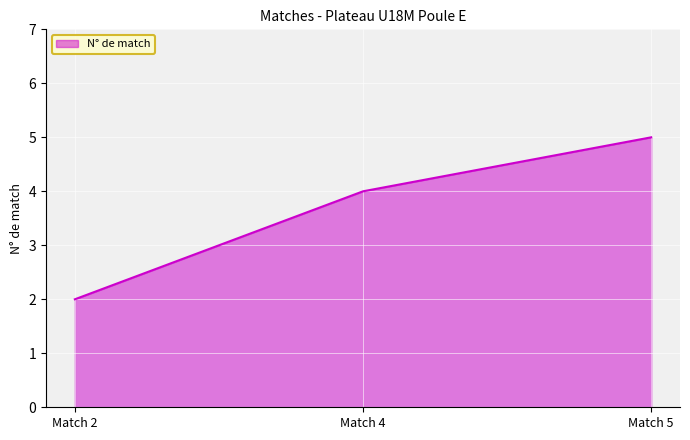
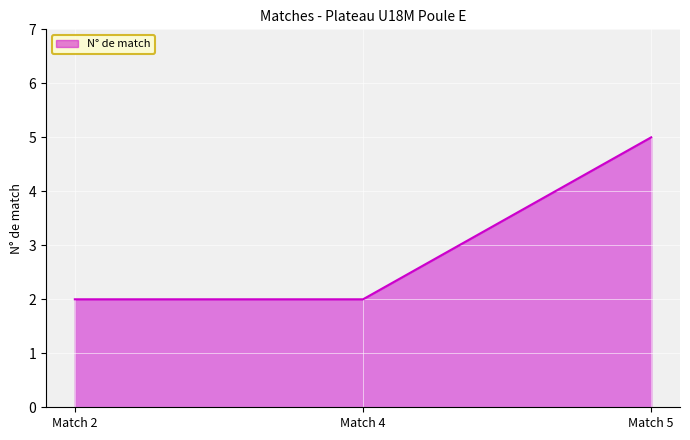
  {
    "Match 2": 2,
-   "Match 4": 4,
+   "Match 4": 2,
    "Match 5": 5
  }
